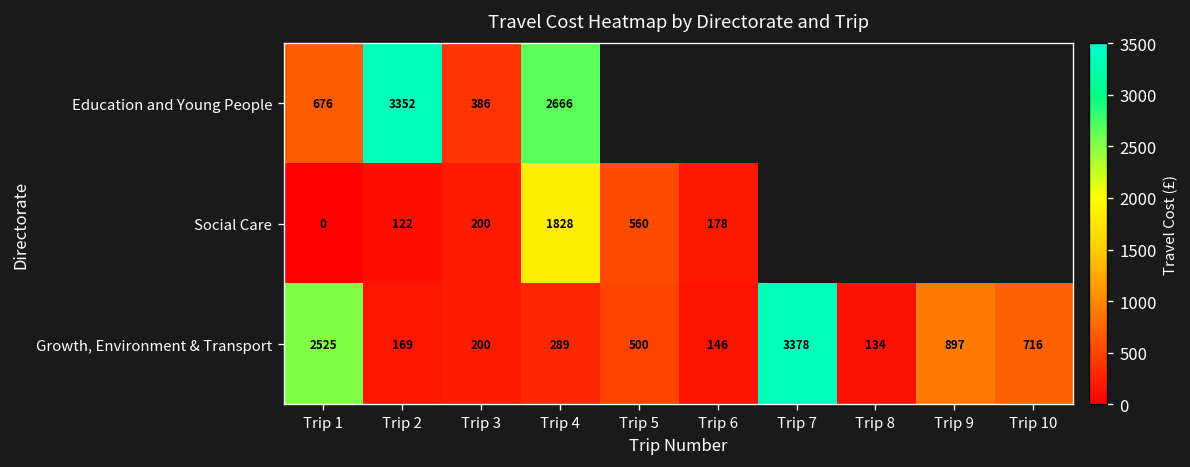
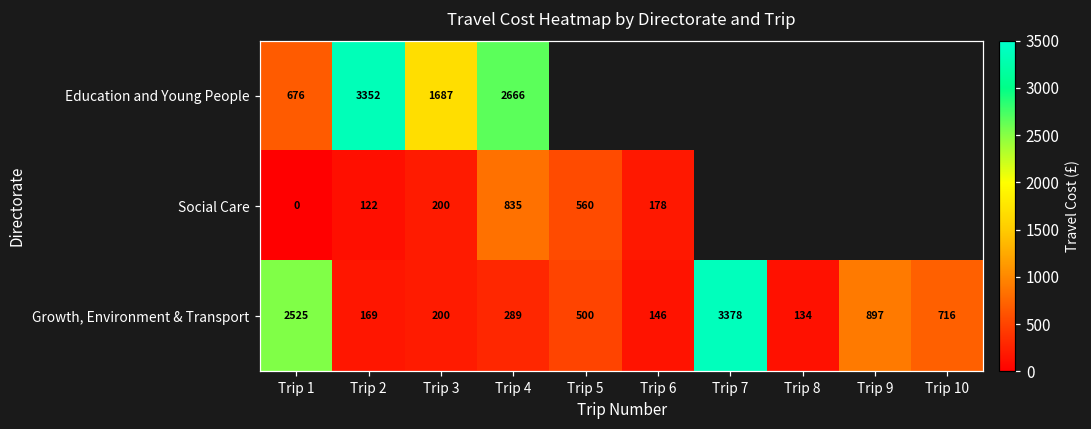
  {
    "Education and Young People": {
      "Trip 1": 676,
      "Trip 2": 3352,
-     "Trip 3": 386,
+     "Trip 3": 1687,
      "Trip 4": 2666
    },
    "Social Care": {
      "Trip 1": 0,
      "Trip 2": 122,
      "Trip 3": 200,
-     "Trip 4": 1828,
+     "Trip 4": 835,
      "Trip 5": 560,
      "Trip 6": 178
    },
    "Growth, Environment & Transport": {
      "Trip 1": 2525,
      "Trip 2": 169,
      "Trip 3": 200,
      "Trip 4": 289,
      "Trip 5": 500,
      "Trip 6": 146,
      "Trip 7": 3378,
      "Trip 8": 134,
      "Trip 9": 897,
      "Trip 10": 716
    }
  }
